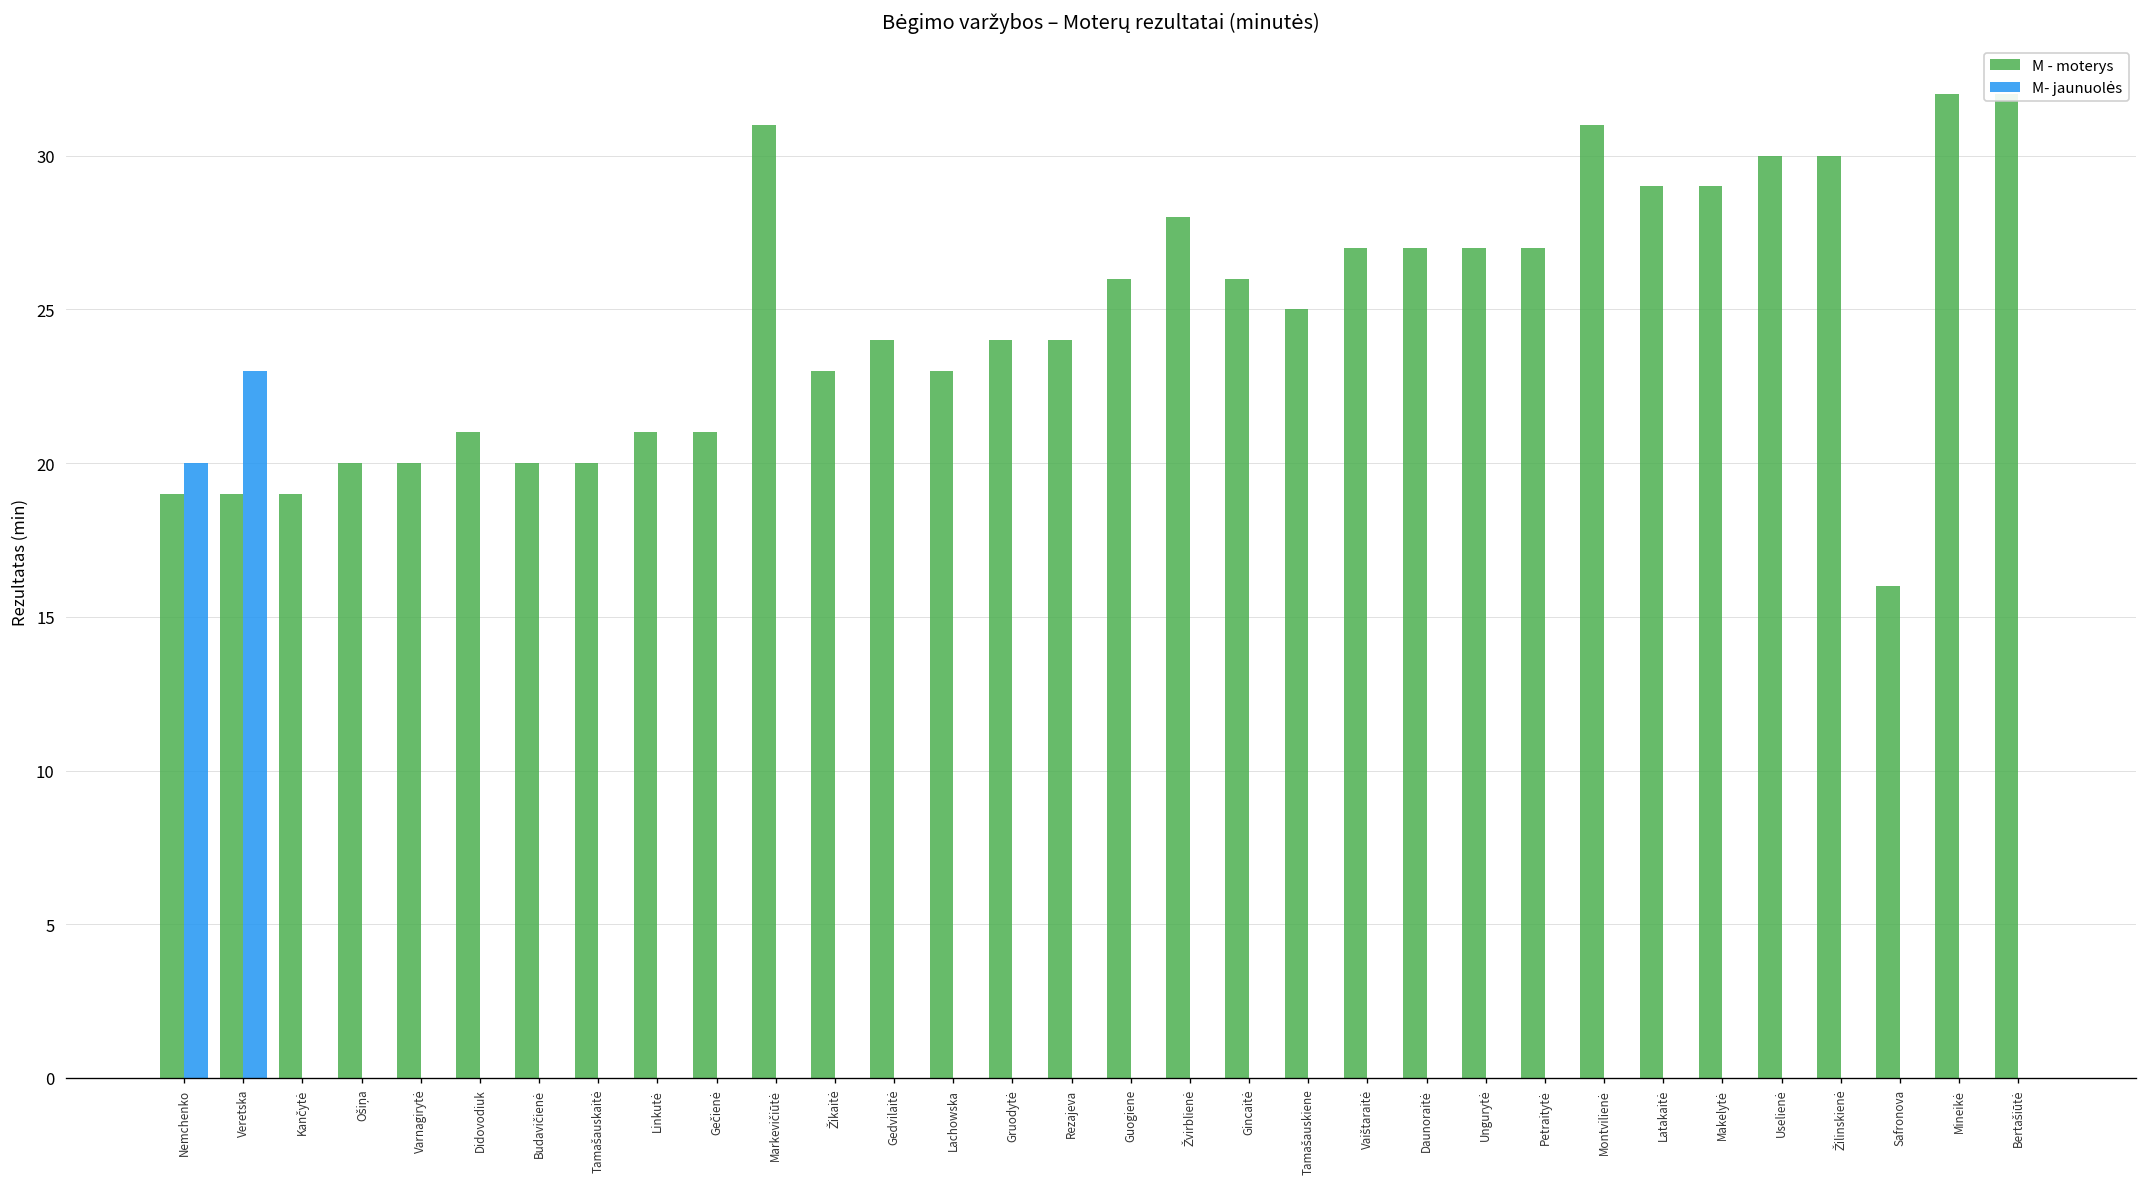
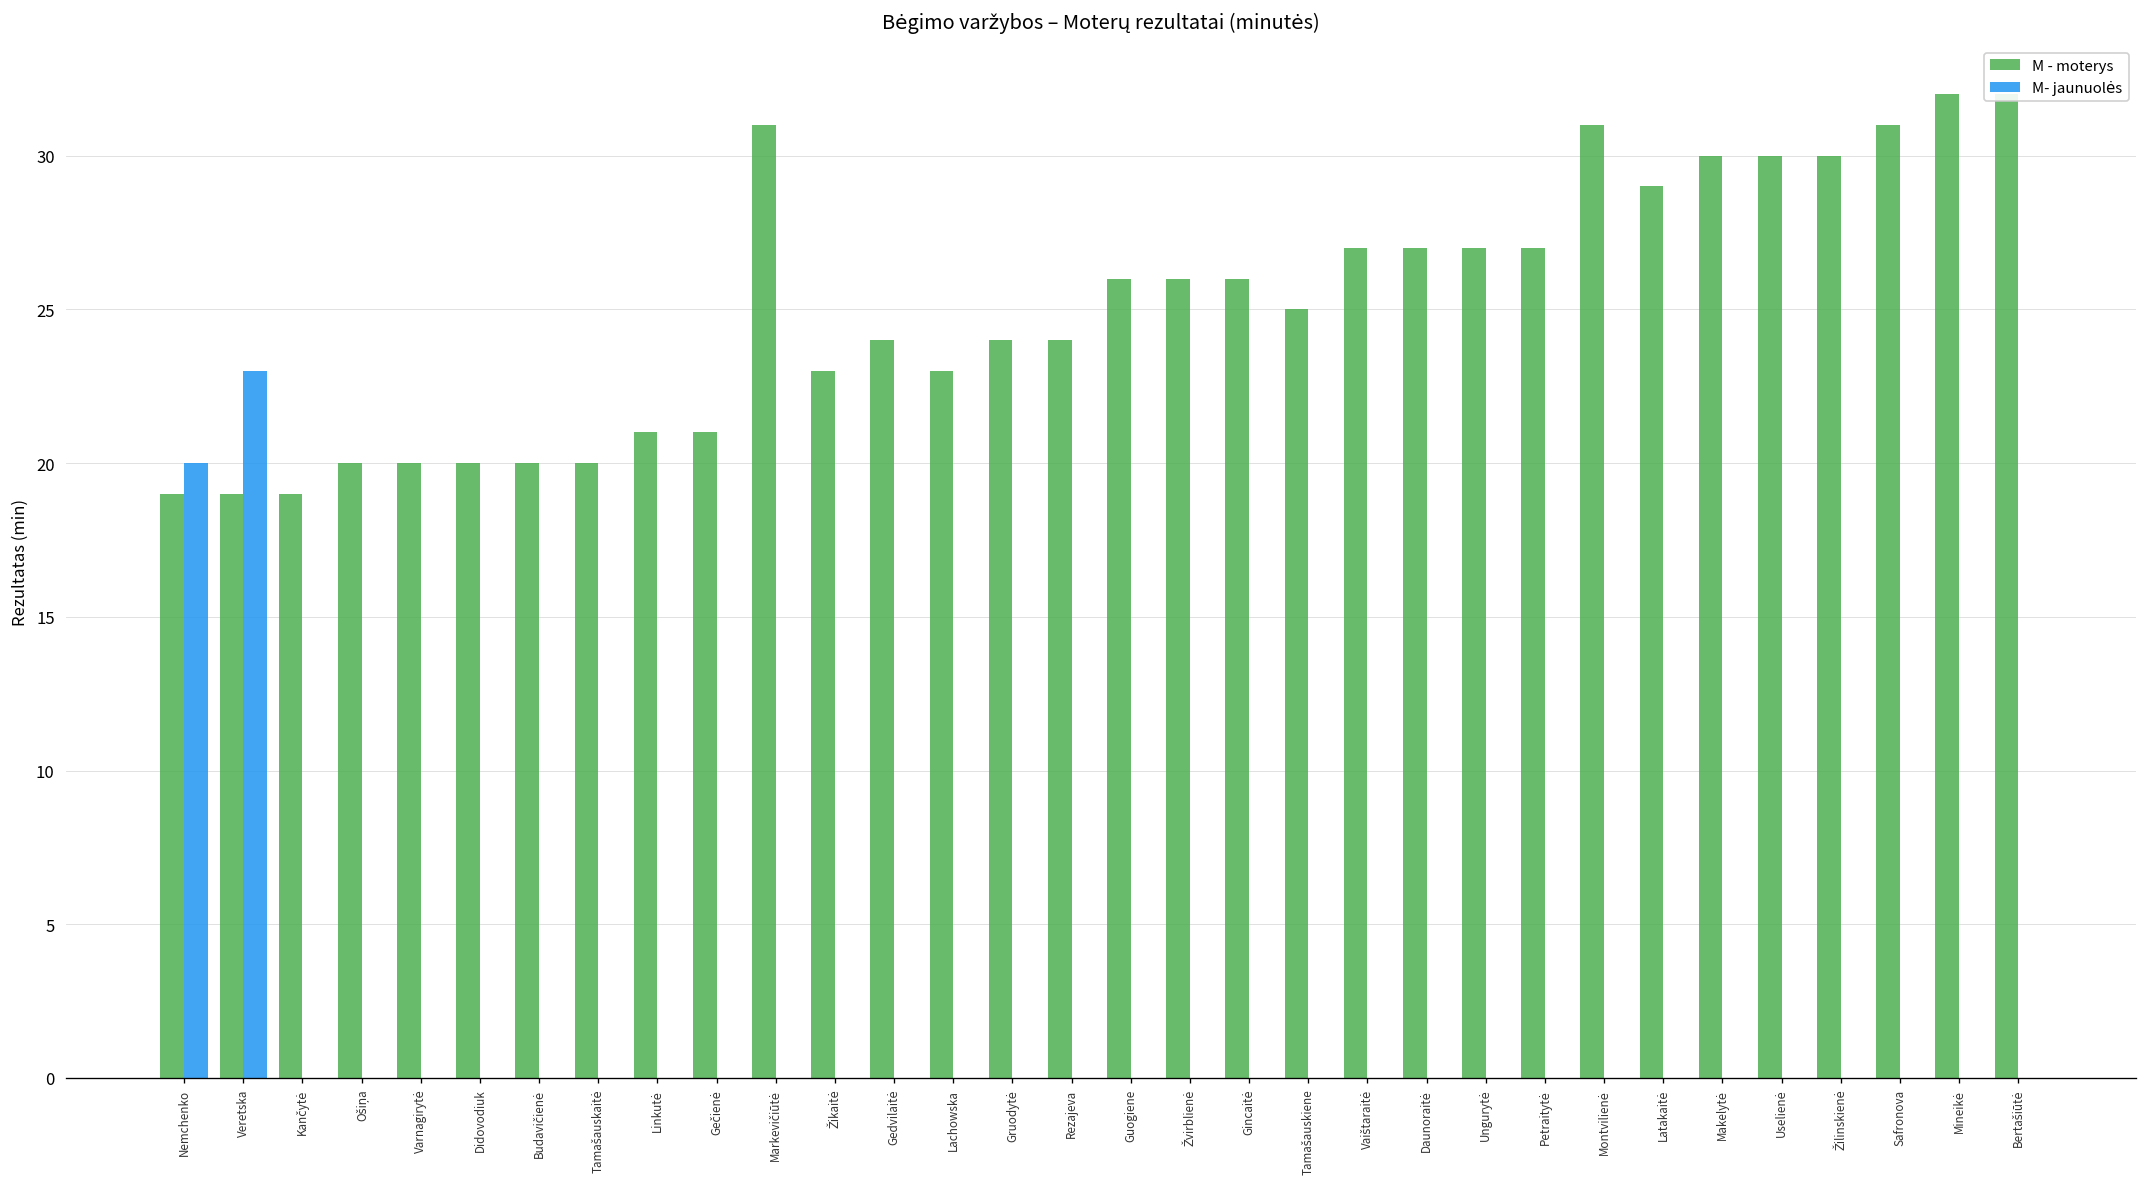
  {
    "M - moterys": {
      "Nemchenko": 19,
      "Veretska": 19,
      "Kančytė": 19,
      "Ošiņa": 20,
      "Varnagirytė": 20,
-     "Didovodiuk": 21,
+     "Didovodiuk": 20,
      "Budavičienė": 20,
      "Tamašauskaitė": 20,
      "Linkutė": 21,
      "Gečienė": 21,
      "Markevičiūtė": 31,
      "Žikaitė": 23,
      "Gedvilaitė": 24,
      "Lachowska": 23,
      "Gruodytė": 24,
      "Rezajeva": 24,
      "Guogiene": 26,
-     "Žvirblienė": 28,
+     "Žvirblienė": 26,
      "Gincaitė": 26,
      "Tamašauskiene": 25,
      "Vaištaraitė": 27,
      "Daunoraitė": 27,
      "Ungurytė": 27,
      "Petraitytė": 27,
      "Montvilienė": 31,
      "Latakaitė": 29,
-     "Makelytė": 29,
+     "Makelytė": 30,
      "Uselienė": 30,
      "Žilinskienė": 30,
-     "Safronova": 16,
+     "Safronova": 31,
      "Mineikė": 32
    },
    "M- jaunuolės": {
      "Nemchenko": 20,
      "Veretska": 23,
      "Kančytė": 0,
      "Ošiņa": 0,
      "Varnagirytė": 0,
      "Didovodiuk": 0,
      "Budavičienė": 0,
      "Tamašauskaitė": 0,
      "Linkutė": 0,
      "Gečienė": 0,
      "Markevičiūtė": 0,
      "Žikaitė": 0,
      "Gedvilaitė": 0,
      "Lachowska": 0,
      "Gruodytė": 0,
      "Rezajeva": 0,
      "Guogiene": 0,
      "Žvirblienė": 0,
      "Gincaitė": 0,
      "Tamašauskiene": 0,
      "Vaištaraitė": 0,
      "Daunoraitė": 0,
      "Ungurytė": 0,
      "Petraitytė": 0,
      "Montvilienė": 0,
      "Latakaitė": 0,
      "Makelytė": 0,
      "Uselienė": 0,
      "Žilinskienė": 0,
      "Safronova": 0,
      "Mineikė": 0,
      "Bertašiūtė": 0
    }
  }
